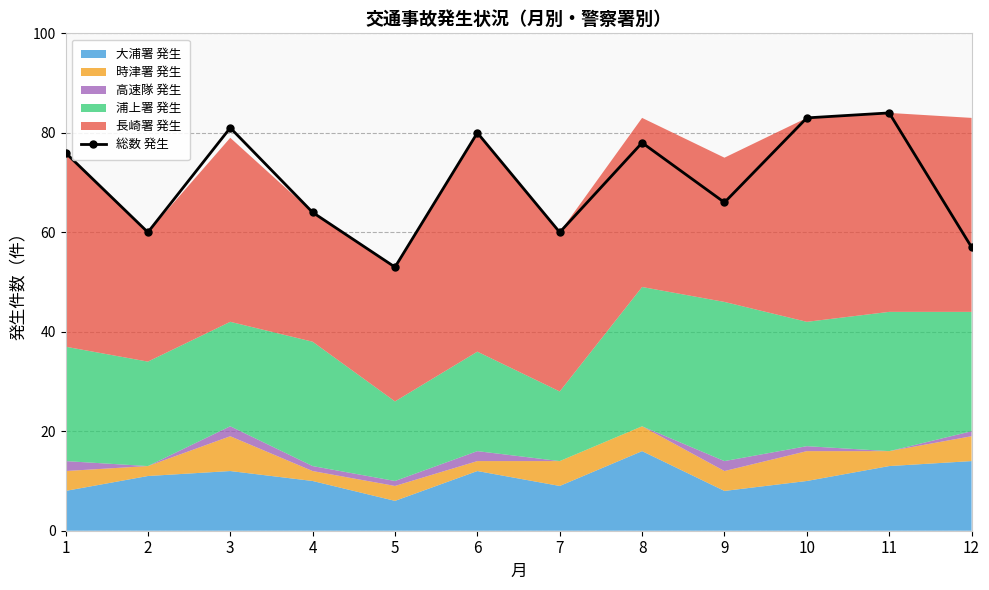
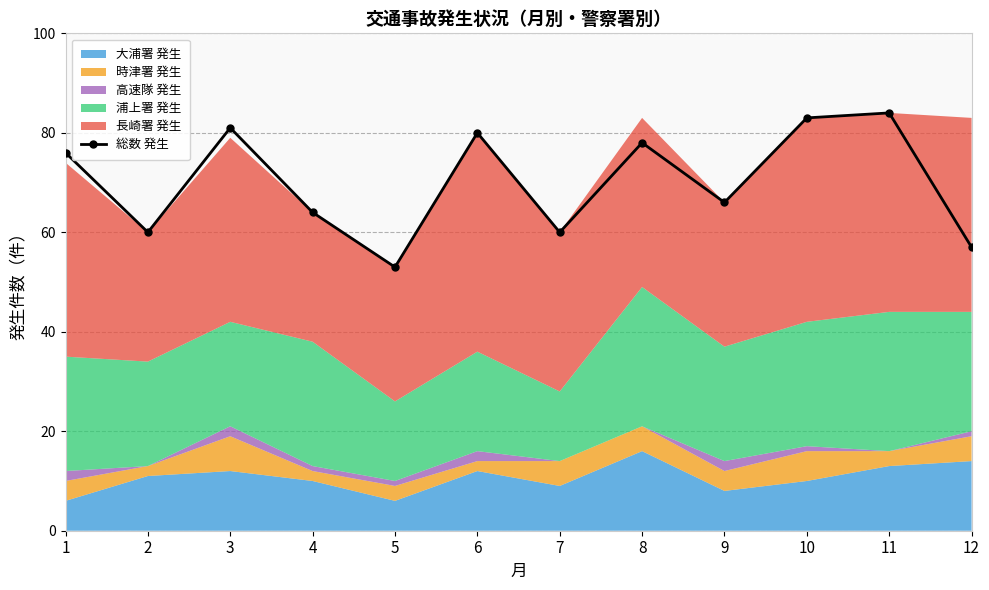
  {
    "大浦署 発生": {
-     "1": 8,
+     "1": 6,
      "2": 11,
      "3": 12,
      "4": 10,
      "5": 6,
      "6": 12,
      "7": 9,
      "8": 16,
      "9": 8,
      "10": 10,
      "11": 13,
      "12": 14
    },
    "総数 発生": {
      "3": 81,
      "8": 78,
      "12": 57
    },
    "時津署 発生": {
      "1": 4,
      "3": 7,
      "4": 2,
      "5": 3,
      "6": 2,
      "9": 4,
      "10": 6,
      "12": 5
    },
    "高速隊 発生": {
      "1": 2,
      "3": 2,
      "4": 1,
      "5": 1,
      "6": 2,
      "9": 2,
      "10": 1,
      "12": 1
    },
    "浦上署 発生": {
      "1": 23,
      "2": 21,
      "3": 21,
      "4": 25,
      "5": 16,
      "6": 20,
      "7": 14,
      "8": 28,
-     "9": 32,
+     "9": 23,
      "10": 25,
      "11": 28,
      "12": 24
    },
    "長崎署 発生": {
      "3": 37,
      "8": 34,
      "12": 39
    }
  }
